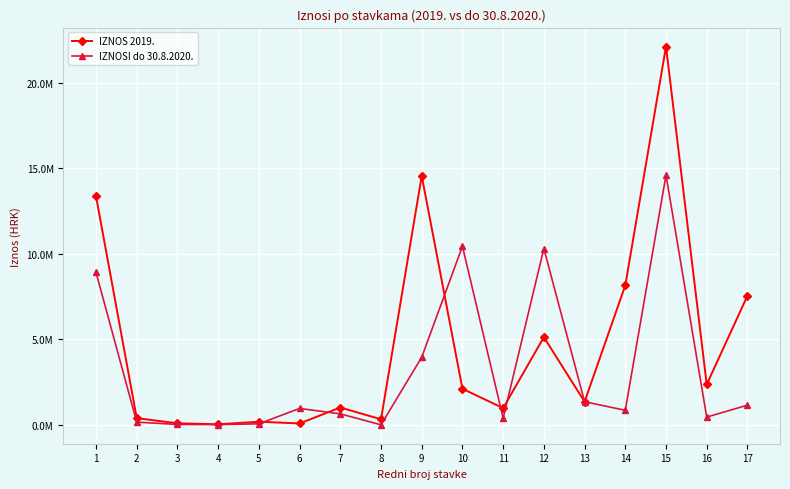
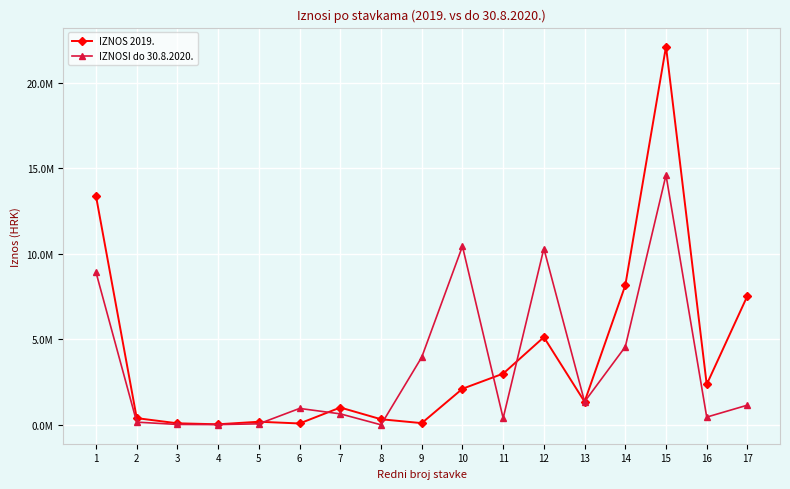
  {
    "IZNOS 2019.": {
      "1": 13400000,
      "2": 400000,
      "6": 100000,
      "7": 1000000,
      "8": 300000,
-     "9": 14500000,
+     "9": 100000,
      "10": 2100000,
-     "11": 1000000,
+     "11": 3000000,
      "12": 5100000,
      "14": 8100000,
      "15": 22100000,
      "16": 2400000,
      "17": 7500000
    },
    "IZNOSI do 30.8.2020.": {
      "1": 8900000,
      "2": 200000,
      "6": 1000000,
      "7": 600000,
      "8": 0,
      "9": 4000000,
      "10": 10400000,
      "11": 400000,
      "12": 10300000,
-     "14": 800000,
+     "14": 4600000,
      "15": 14600000,
      "16": 500000,
      "17": 1100000
    }
  }
